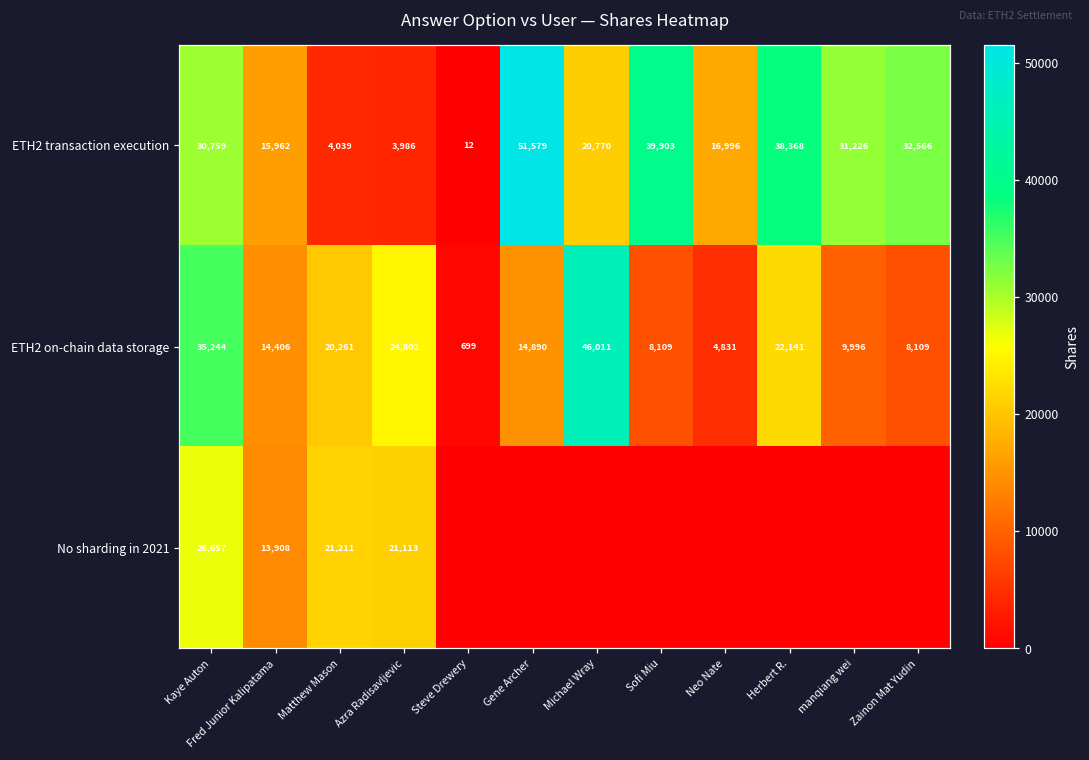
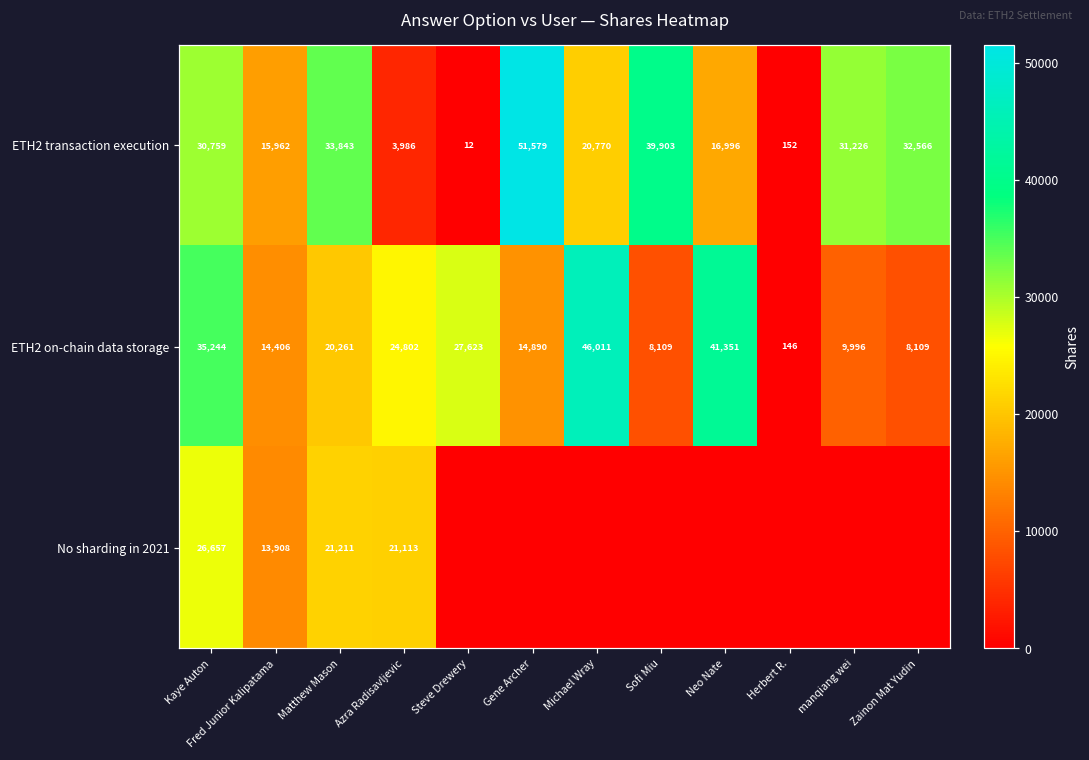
  {
    "ETH2 transaction execution": {
      "Kaye Auton": "30,759",
      "Fred Junior Kalipatama": "15,962",
-     "Matthew Mason": "4,039",
+     "Matthew Mason": "33,843",
      "Azra Radisavljevic": "3,986",
      "Steve Drewery": "12",
      "Gene Archer": "51,579",
      "Michael Wray": "20,770",
      "Sofi Miu": "39,903",
      "Neo Nate": "16,996",
-     "Herbert R.": "38,368",
+     "Herbert R.": "152",
      "manqiang wei": "31,226",
      "Zainon Mat Yudin": "32,566"
    },
    "ETH2 on-chain data storage": {
      "Kaye Auton": "35,244",
      "Fred Junior Kalipatama": "14,406",
      "Matthew Mason": "20,261",
      "Azra Radisavljevic": "24,802",
-     "Steve Drewery": "699",
+     "Steve Drewery": "27,623",
      "Gene Archer": "14,890",
      "Michael Wray": "46,011",
      "Sofi Miu": "8,109",
-     "Neo Nate": "4,831",
-     "Herbert R.": "22,141",
+     "Neo Nate": "41,351",
+     "Herbert R.": "146",
      "manqiang wei": "9,996",
      "Zainon Mat Yudin": "8,109"
    },
    "No sharding in 2021": {
      "Kaye Auton": "26,657",
      "Fred Junior Kalipatama": "13,908",
      "Matthew Mason": "21,211",
      "Azra Radisavljevic": "21,113"
    }
  }
